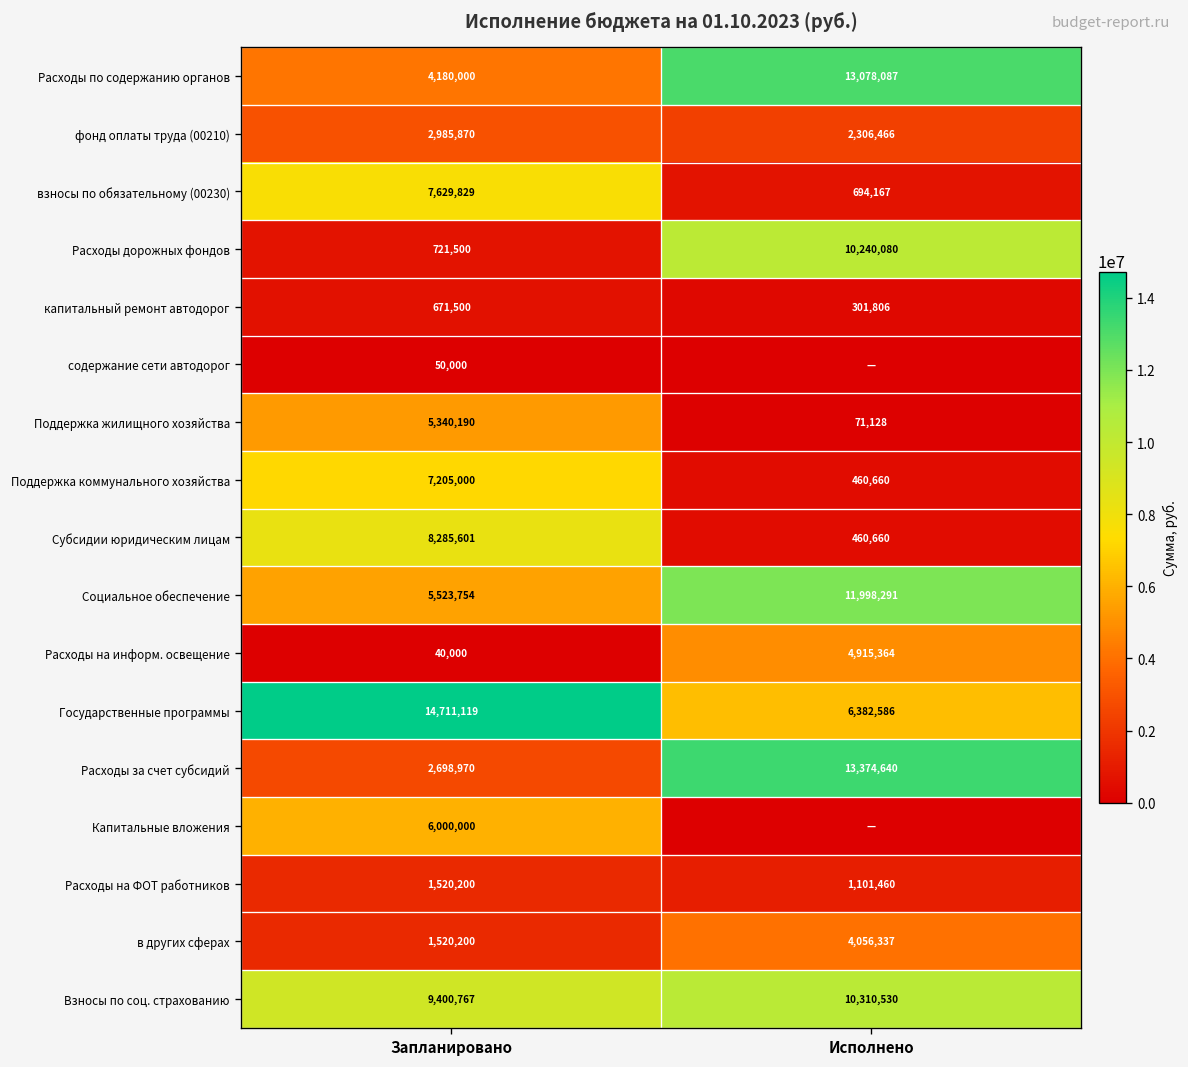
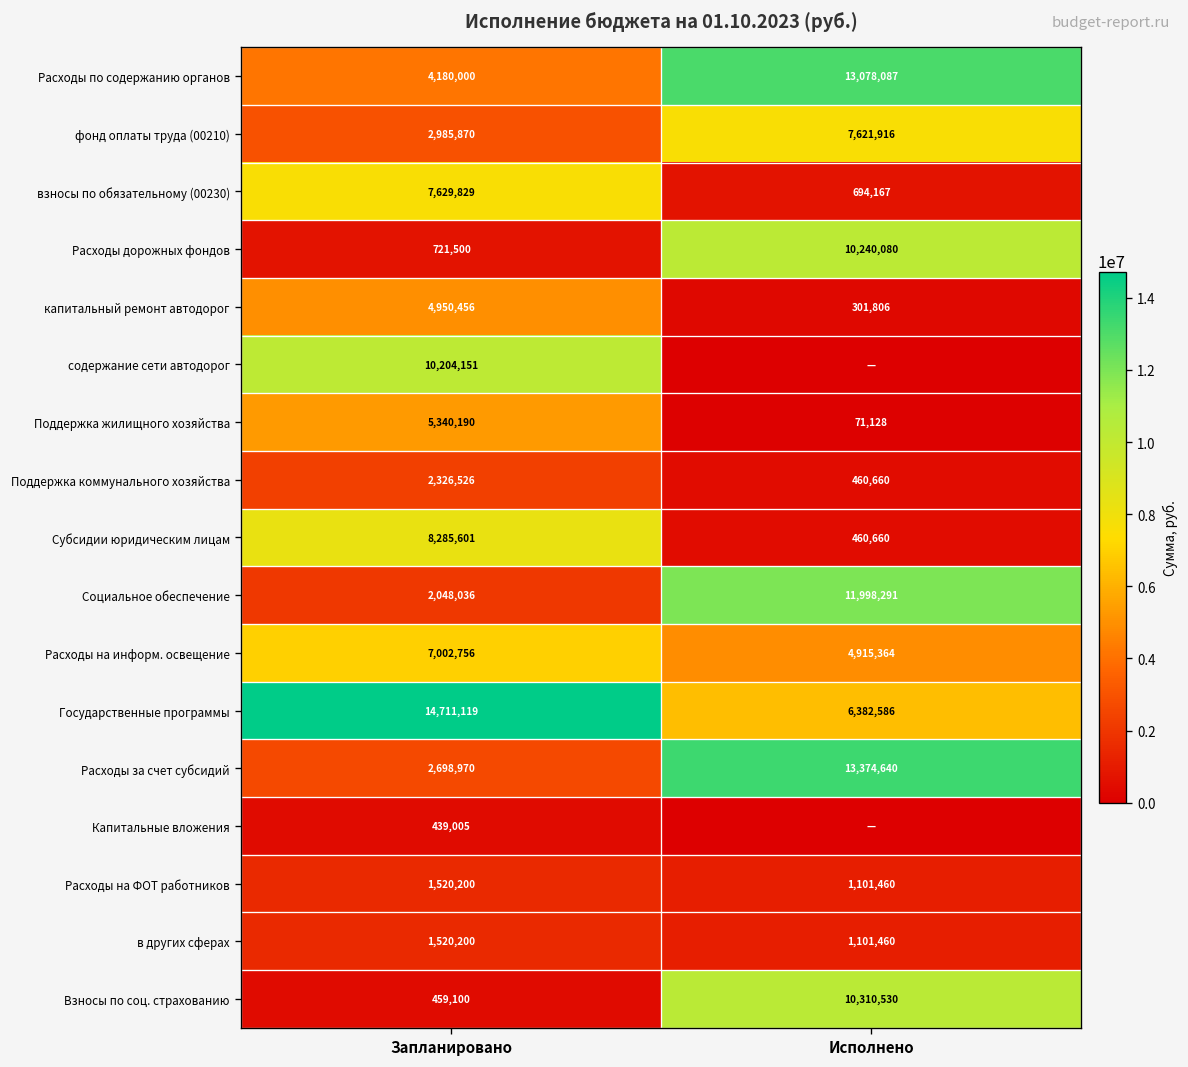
  {
    "Расходы по содержанию органов": {
      "Запланировано": "4,180,000",
      "Исполнено": "13,078,087"
    },
    "фонд оплаты труда (00210)": {
      "Запланировано": "2,985,870",
-     "Исполнено": "2,306,466"
+     "Исполнено": "7,621,916"
    },
    "взносы по обязательному (00230)": {
      "Запланировано": "7,629,829",
      "Исполнено": "694,167"
    },
    "Расходы дорожных фондов": {
      "Запланировано": "721,500",
      "Исполнено": "10,240,080"
    },
    "капитальный ремонт автодорог": {
-     "Запланировано": "671,500",
+     "Запланировано": "4,950,456",
      "Исполнено": "301,806"
    },
    "содержание сети автодорог": {
-     "Запланировано": "50,000"
+     "Запланировано": "10,204,151"
    },
    "Поддержка жилищного хозяйства": {
      "Запланировано": "5,340,190",
      "Исполнено": "71,128"
    },
    "Поддержка коммунального хозяйства": {
-     "Запланировано": "7,205,000",
+     "Запланировано": "2,326,526",
      "Исполнено": "460,660"
    },
    "Субсидии юридическим лицам": {
      "Запланировано": "8,285,601",
      "Исполнено": "460,660"
    },
    "Социальное обеспечение": {
-     "Запланировано": "5,523,754",
+     "Запланировано": "2,048,036",
      "Исполнено": "11,998,291"
    },
    "Расходы на информ. освещение": {
-     "Запланировано": "40,000",
+     "Запланировано": "7,002,756",
      "Исполнено": "4,915,364"
    },
    "Государственные программы": {
      "Запланировано": "14,711,119",
      "Исполнено": "6,382,586"
    },
    "Расходы за счет субсидий": {
      "Запланировано": "2,698,970",
      "Исполнено": "13,374,640"
    },
    "Капитальные вложения": {
-     "Запланировано": "6,000,000"
+     "Запланировано": "439,005"
    },
    "Расходы на ФОТ работников": {
      "Запланировано": "1,520,200",
      "Исполнено": "1,101,460"
    },
    "в других сферах": {
      "Запланировано": "1,520,200",
-     "Исполнено": "4,056,337"
+     "Исполнено": "1,101,460"
    },
    "Взносы по соц. страхованию": {
-     "Запланировано": "9,400,767",
+     "Запланировано": "459,100",
      "Исполнено": "10,310,530"
    }
  }
